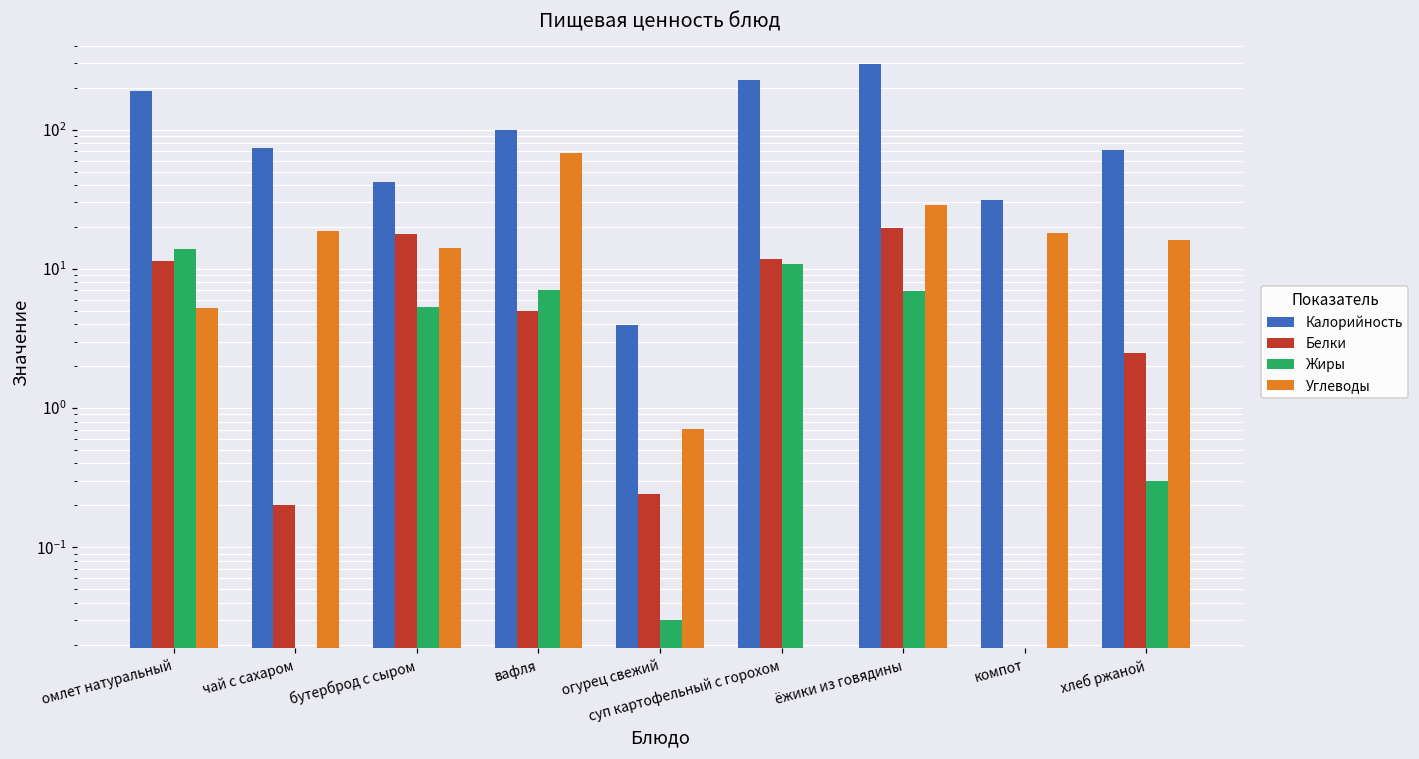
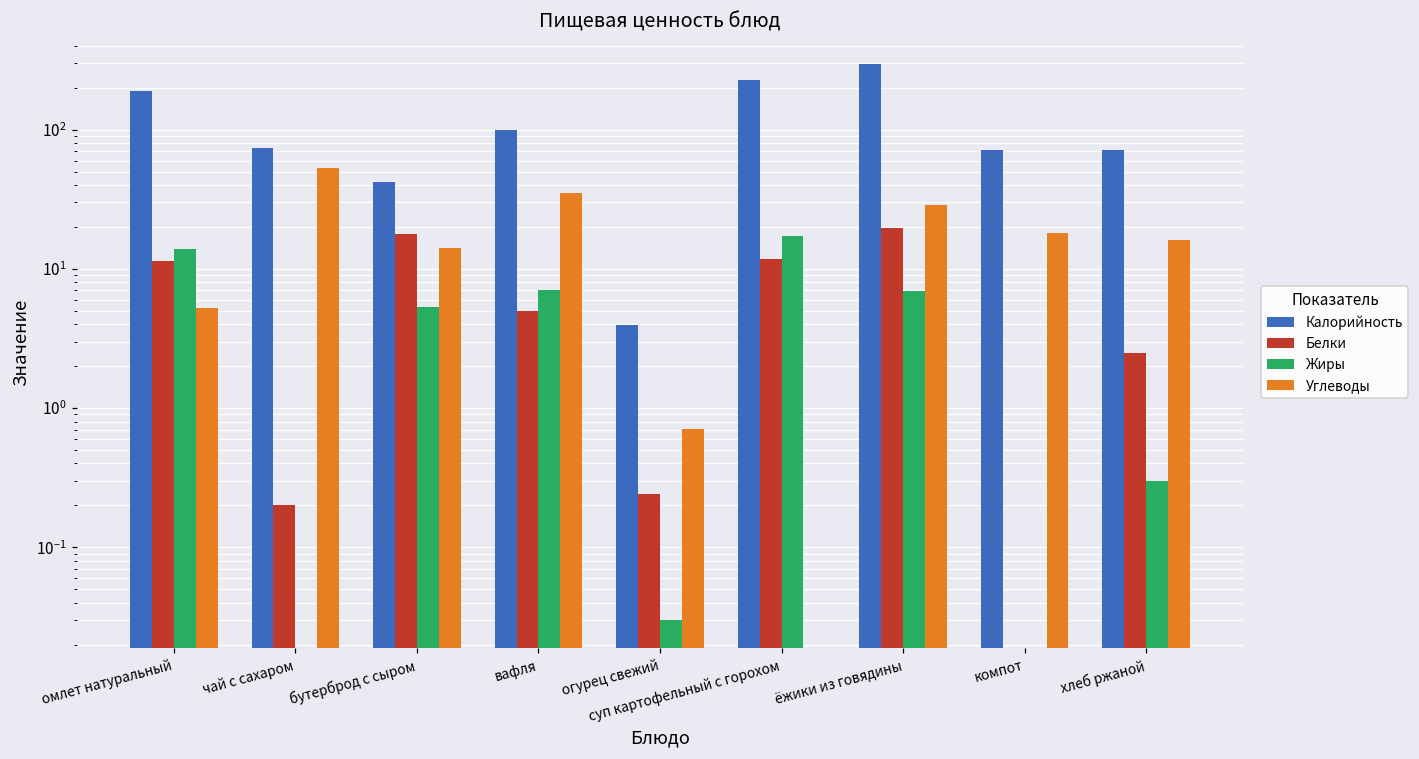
  {
    "Калорийность": {
      "омлет натуральный": 190,
      "чай с сахаром": 70,
      "бутерброд с сыром": 42,
      "вафля": 100,
      "огурец свежий": 4,
      "суп картофельный с горохом": 230,
      "ёжики из говядины": 290,
-     "компот": 31,
+     "компот": 70,
      "хлеб ржаной": 70
    },
    "Белки": {
      "омлет натуральный": 11,
      "чай с сахаром": 0.20,
      "бутерброд с сыром": 18,
      "вафля": 5,
      "огурец свежий": 0.24,
      "суп картофельный с горохом": 12,
      "ёжики из говядины": 20,
      "хлеб ржаной": 2.5
    },
    "Жиры": {
      "омлет натуральный": 14,
      "бутерброд с сыром": 5.3,
      "вафля": 7,
      "огурец свежий": 0.030,
-     "суп картофельный с горохом": 11,
+     "суп картофельный с горохом": 17,
      "ёжики из говядины": 7,
      "хлеб ржаной": 0.30
    },
    "Углеводы": {
      "омлет натуральный": 5,
-     "чай с сахаром": 19,
+     "чай с сахаром": 53,
      "бутерброд с сыром": 14,
-     "вафля": 70,
+     "вафля": 35,
      "огурец свежий": 0.7,
      "ёжики из говядины": 29,
      "компот": 18,
      "хлеб ржаной": 16
    }
  }
